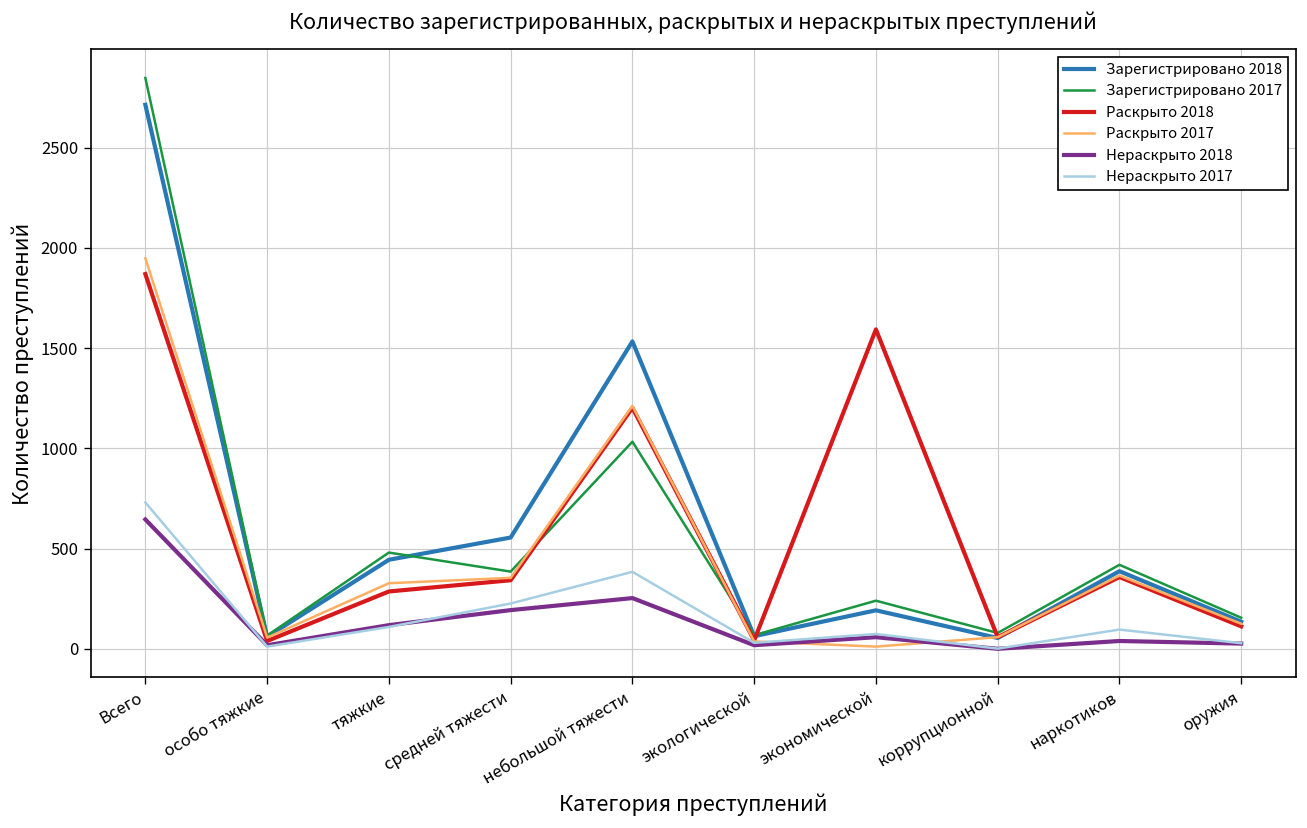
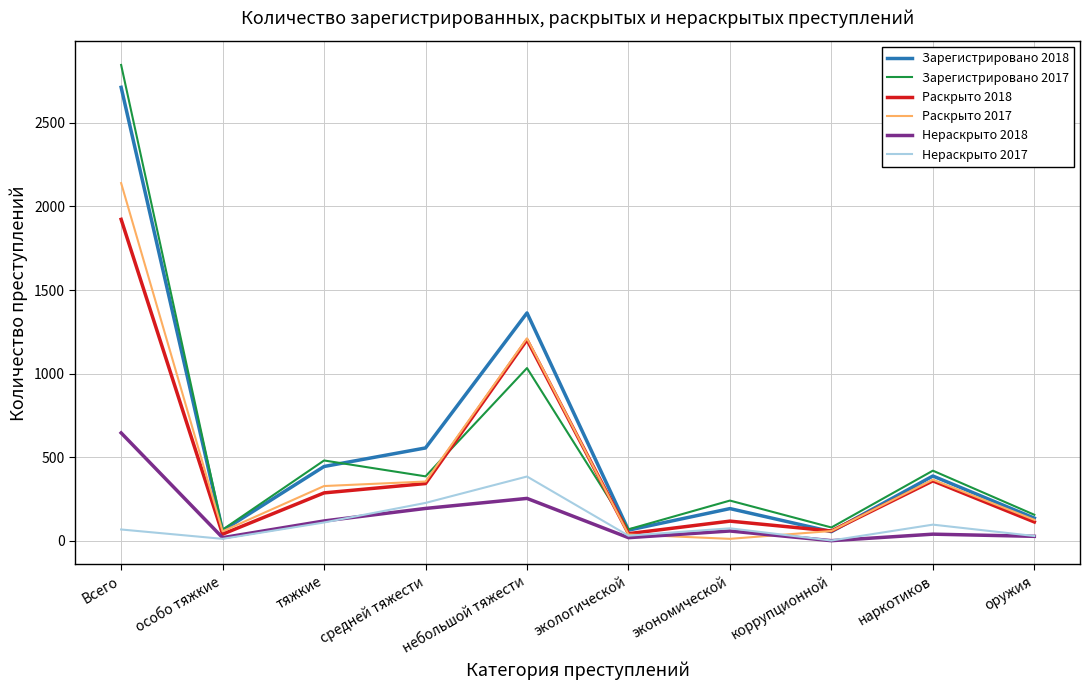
  {
    "Зарегистрировано 2018": {
      "Всего": 2710,
      "тяжкие": 440,
      "средней тяжести": 560,
-     "небольшой тяжести": 1530,
+     "небольшой тяжести": 1360,
      "экономической": 190,
      "наркотиков": 390
    },
    "Зарегистрировано 2017": {
      "Всего": 2850,
      "тяжкие": 480,
      "средней тяжести": 390,
      "небольшой тяжести": 1030,
      "экономической": 240,
      "коррупционной": 80,
      "наркотиков": 420,
      "оружия": 160
    },
    "Раскрыто 2018": {
-     "Всего": 1870,
+     "Всего": 1920,
      "особо тяжкие": 40,
      "тяжкие": 290,
-     "экономической": 1590
+     "экономической": 120
    },
    "Раскрыто 2017": {
-     "Всего": 1950,
+     "Всего": 2140,
      "тяжкие": 330,
      "экономической": 10
    },
    "Нераскрыто 2018": {
      "Всего": 650,
      "средней тяжести": 190,
      "небольшой тяжести": 250,
      "экономической": 60,
      "наркотиков": 40
    },
    "Нераскрыто 2017": {
-     "Всего": 730,
+     "Всего": 70,
      "средней тяжести": 230,
      "небольшой тяжести": 380,
      "экономической": 70,
      "наркотиков": 100
    }
  }
